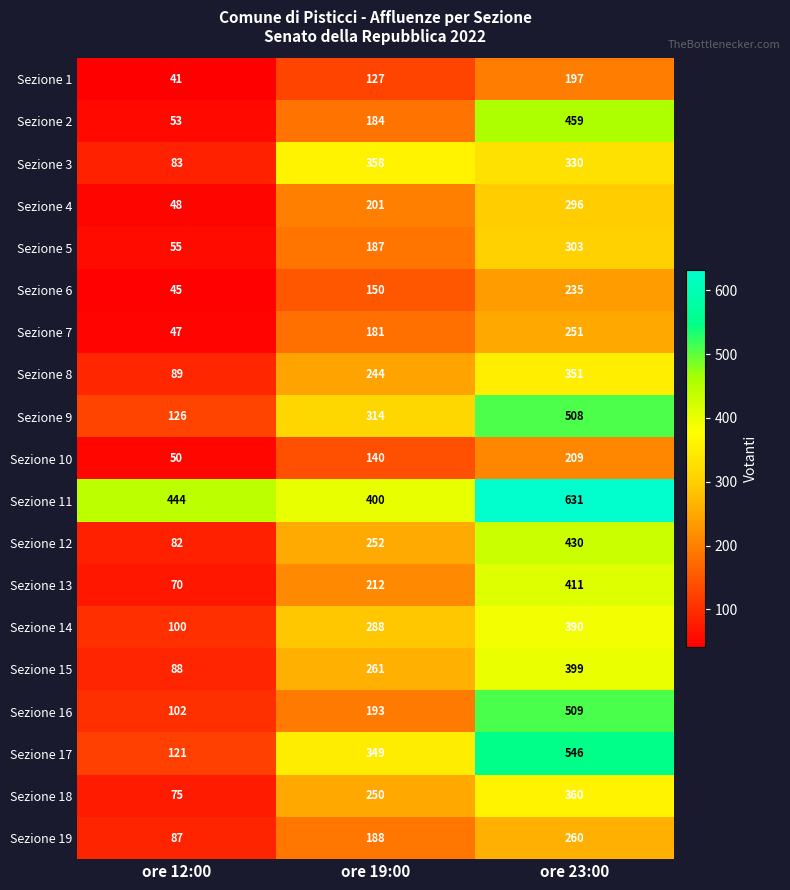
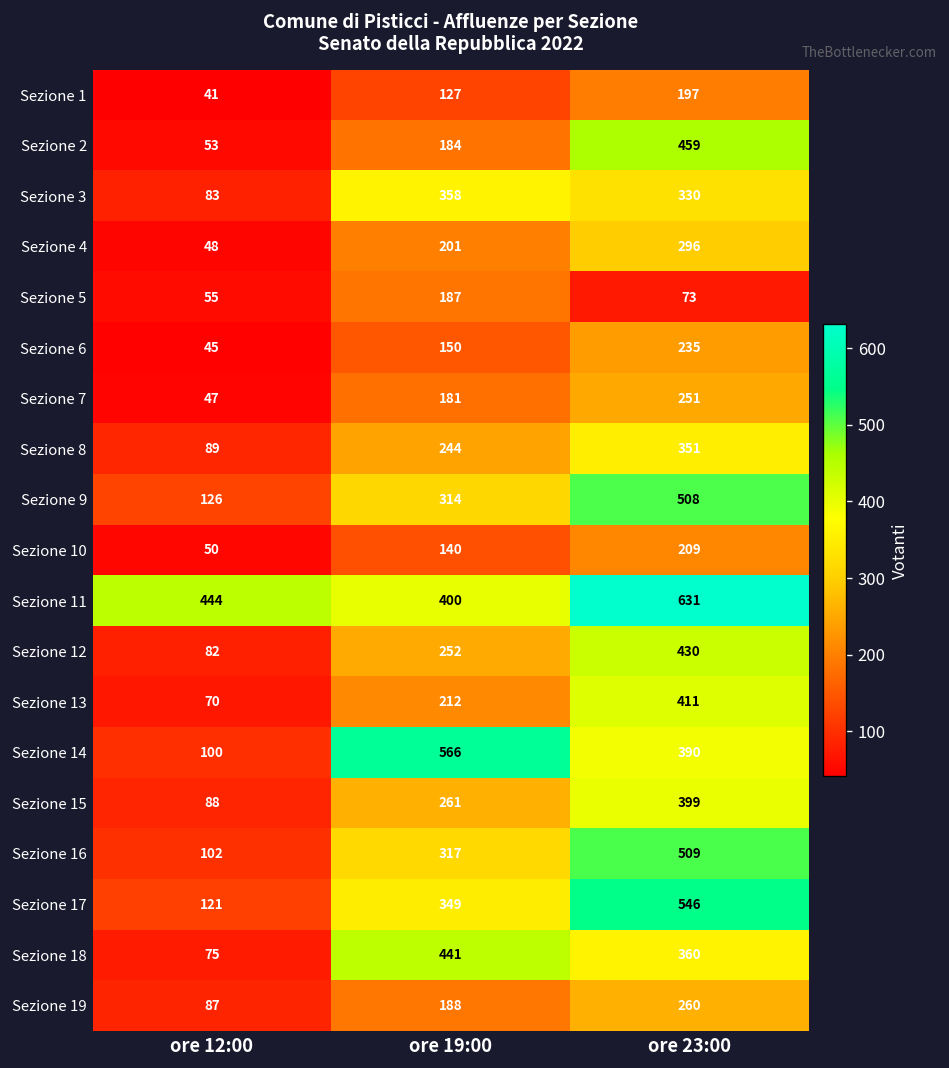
  {
    "Sezione 1": {
      "ore 12:00": 41,
      "ore 19:00": 127,
      "ore 23:00": 197
    },
    "Sezione 2": {
      "ore 12:00": 53,
      "ore 19:00": 184,
      "ore 23:00": 459
    },
    "Sezione 3": {
      "ore 12:00": 83,
      "ore 19:00": 358,
      "ore 23:00": 330
    },
    "Sezione 4": {
      "ore 12:00": 48,
      "ore 19:00": 201,
      "ore 23:00": 296
    },
    "Sezione 5": {
      "ore 12:00": 55,
      "ore 19:00": 187,
-     "ore 23:00": 303
+     "ore 23:00": 73
    },
    "Sezione 6": {
      "ore 12:00": 45,
      "ore 19:00": 150,
      "ore 23:00": 235
    },
    "Sezione 7": {
      "ore 12:00": 47,
      "ore 19:00": 181,
      "ore 23:00": 251
    },
    "Sezione 8": {
      "ore 12:00": 89,
      "ore 19:00": 244,
      "ore 23:00": 351
    },
    "Sezione 9": {
      "ore 12:00": 126,
      "ore 19:00": 314,
      "ore 23:00": 508
    },
    "Sezione 10": {
      "ore 12:00": 50,
      "ore 19:00": 140,
      "ore 23:00": 209
    },
    "Sezione 11": {
      "ore 12:00": 444,
      "ore 19:00": 400,
      "ore 23:00": 631
    },
    "Sezione 12": {
      "ore 12:00": 82,
      "ore 19:00": 252,
      "ore 23:00": 430
    },
    "Sezione 13": {
      "ore 12:00": 70,
      "ore 19:00": 212,
      "ore 23:00": 411
    },
    "Sezione 14": {
      "ore 12:00": 100,
-     "ore 19:00": 288,
+     "ore 19:00": 566,
      "ore 23:00": 390
    },
    "Sezione 15": {
      "ore 12:00": 88,
      "ore 19:00": 261,
      "ore 23:00": 399
    },
    "Sezione 16": {
      "ore 12:00": 102,
-     "ore 19:00": 193,
+     "ore 19:00": 317,
      "ore 23:00": 509
    },
    "Sezione 17": {
      "ore 12:00": 121,
      "ore 19:00": 349,
      "ore 23:00": 546
    },
    "Sezione 18": {
      "ore 12:00": 75,
-     "ore 19:00": 250,
+     "ore 19:00": 441,
      "ore 23:00": 360
    },
    "Sezione 19": {
      "ore 12:00": 87,
      "ore 19:00": 188,
      "ore 23:00": 260
    }
  }
